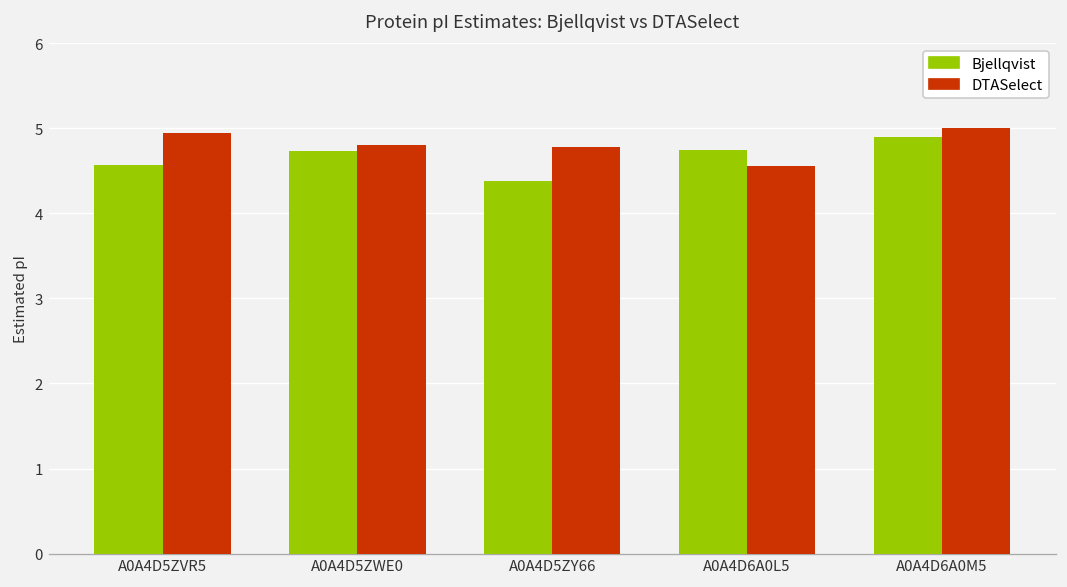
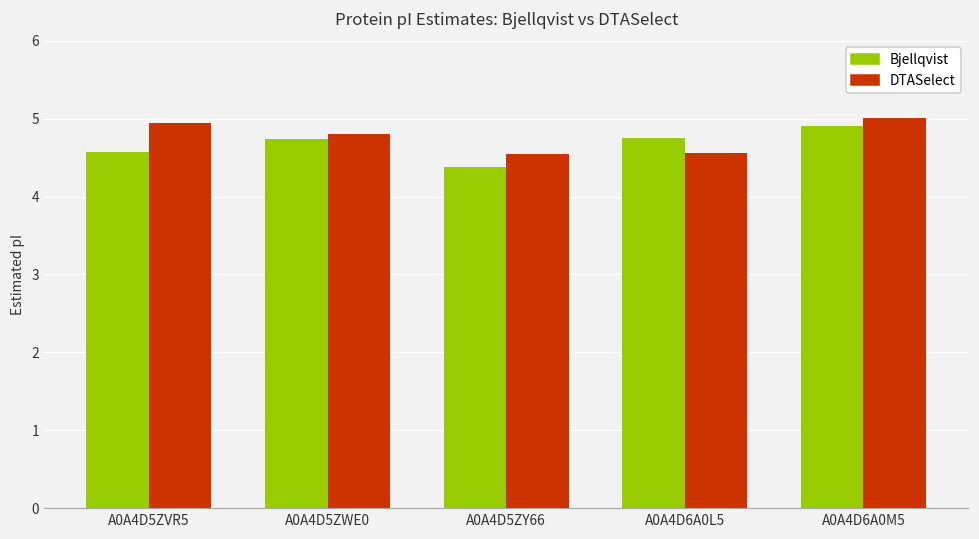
  {
    "Bjellqvist": {
      "A0A4D5ZVR5": 4.6,
      "A0A4D5ZWE0": 4.7,
      "A0A4D5ZY66": 4.4,
      "A0A4D6A0L5": 4.7,
      "A0A4D6A0M5": 4.9
    },
    "DTASelect": {
      "A0A4D5ZVR5": 4.9,
      "A0A4D5ZWE0": 4.8,
-     "A0A4D5ZY66": 4.8,
+     "A0A4D5ZY66": 4.5,
      "A0A4D6A0L5": 4.6,
      "A0A4D6A0M5": 5.0
    }
  }
